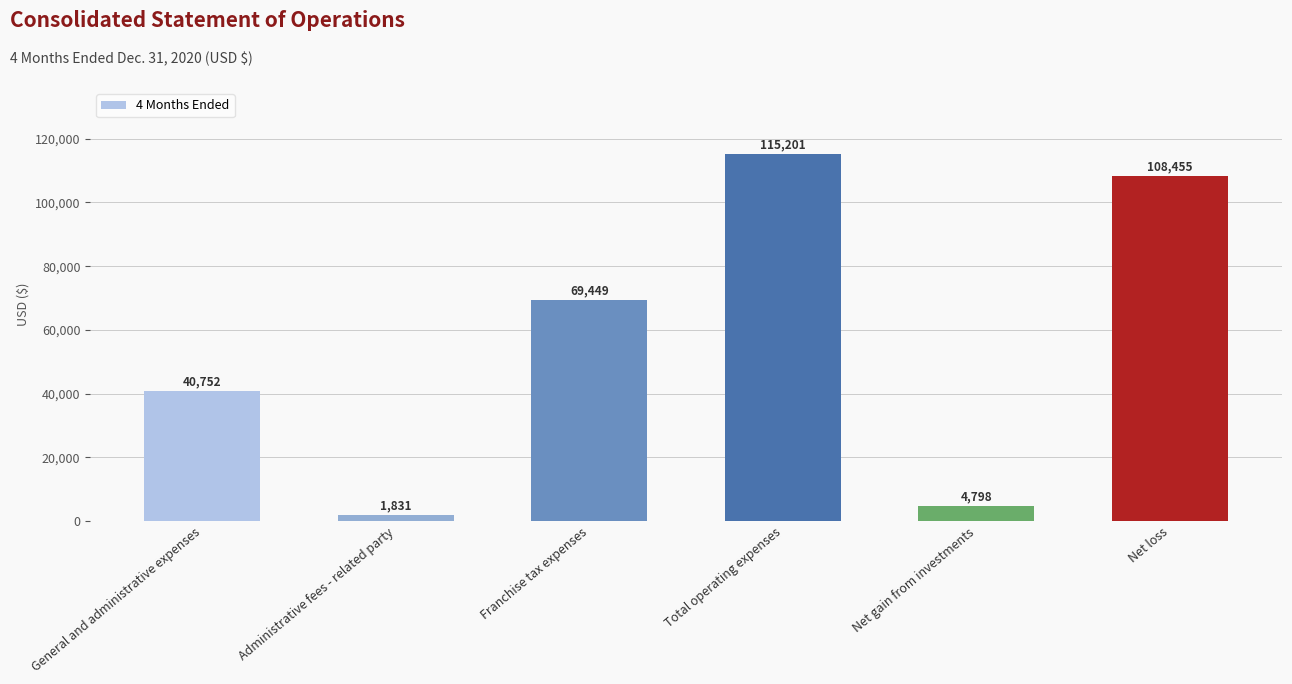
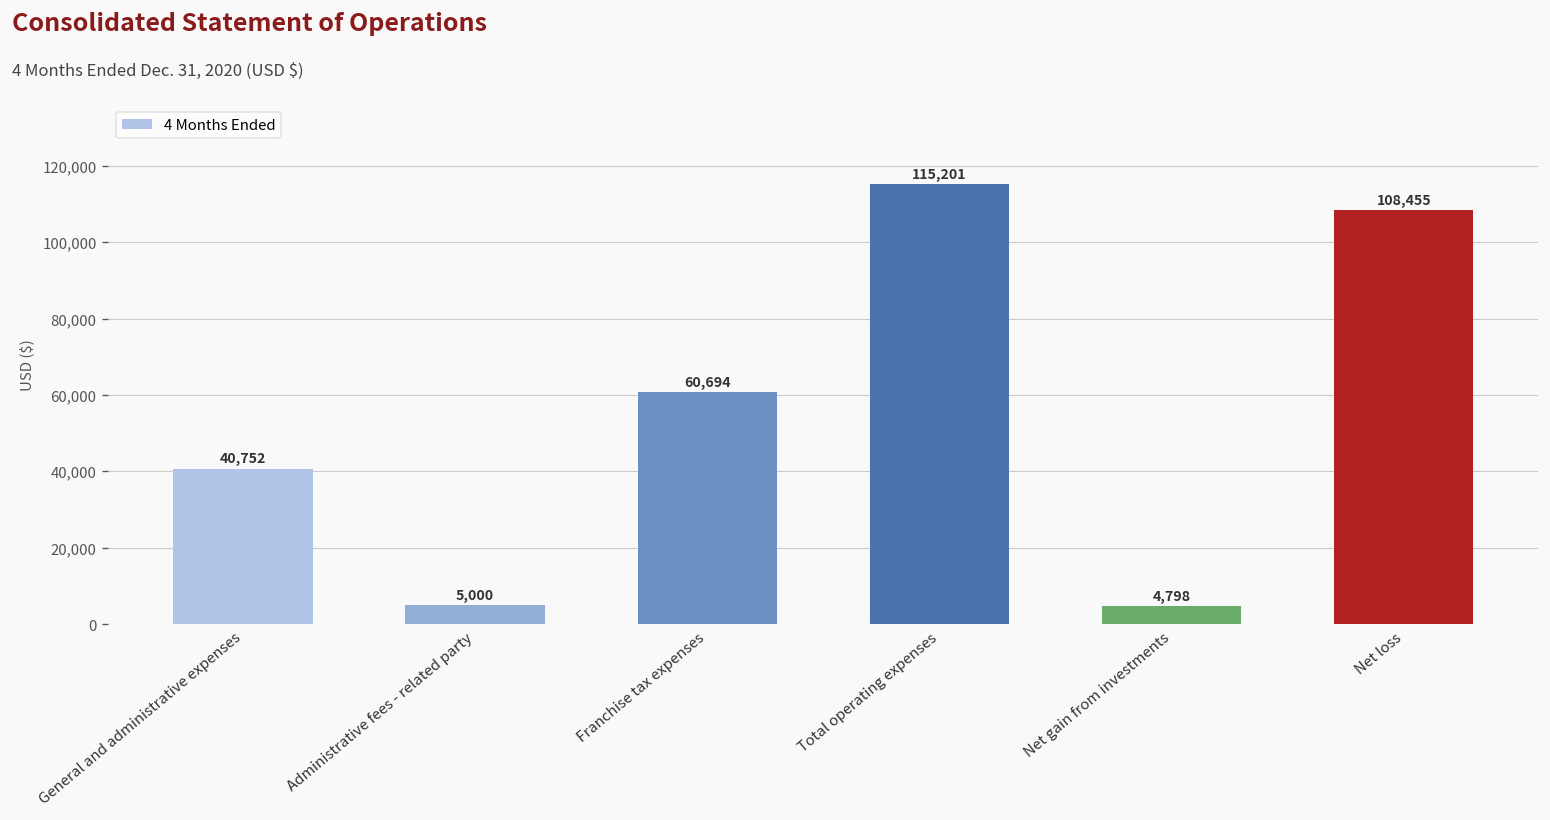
  {
    "General and administrative expenses": "40,752",
-   "Administrative fees - related party": "1,831",
-   "Franchise tax expenses": "69,449",
+   "Administrative fees - related party": "5,000",
+   "Franchise tax expenses": "60,694",
    "Total operating expenses": "115,201",
    "Net gain from investments": "4,798",
    "Net loss": "108,455"
  }
